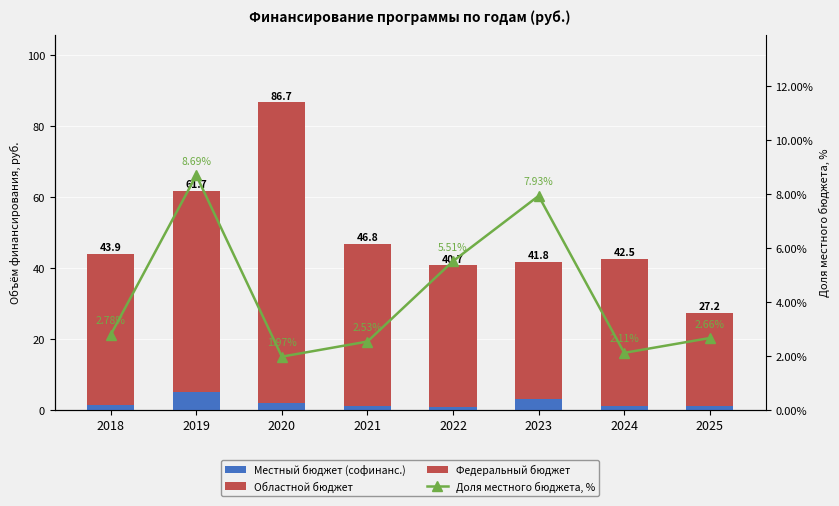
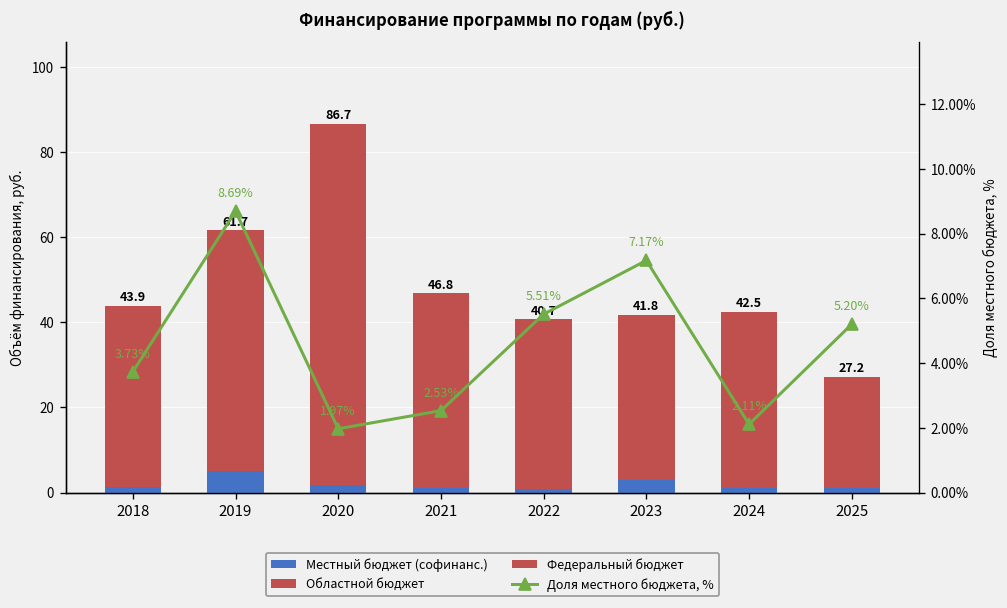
  {
    "Доля местного бюджета, %": {
-     "2018": "2.78%",
+     "2018": "3.73%",
      "2019": "8.69%",
      "2020": "1.97%",
      "2021": "2.53%",
      "2022": "5.51%",
-     "2023": "7.93%",
+     "2023": "7.17%",
      "2024": "2.11%",
-     "2025": "2.66%"
+     "2025": "5.20%"
    }
  }
